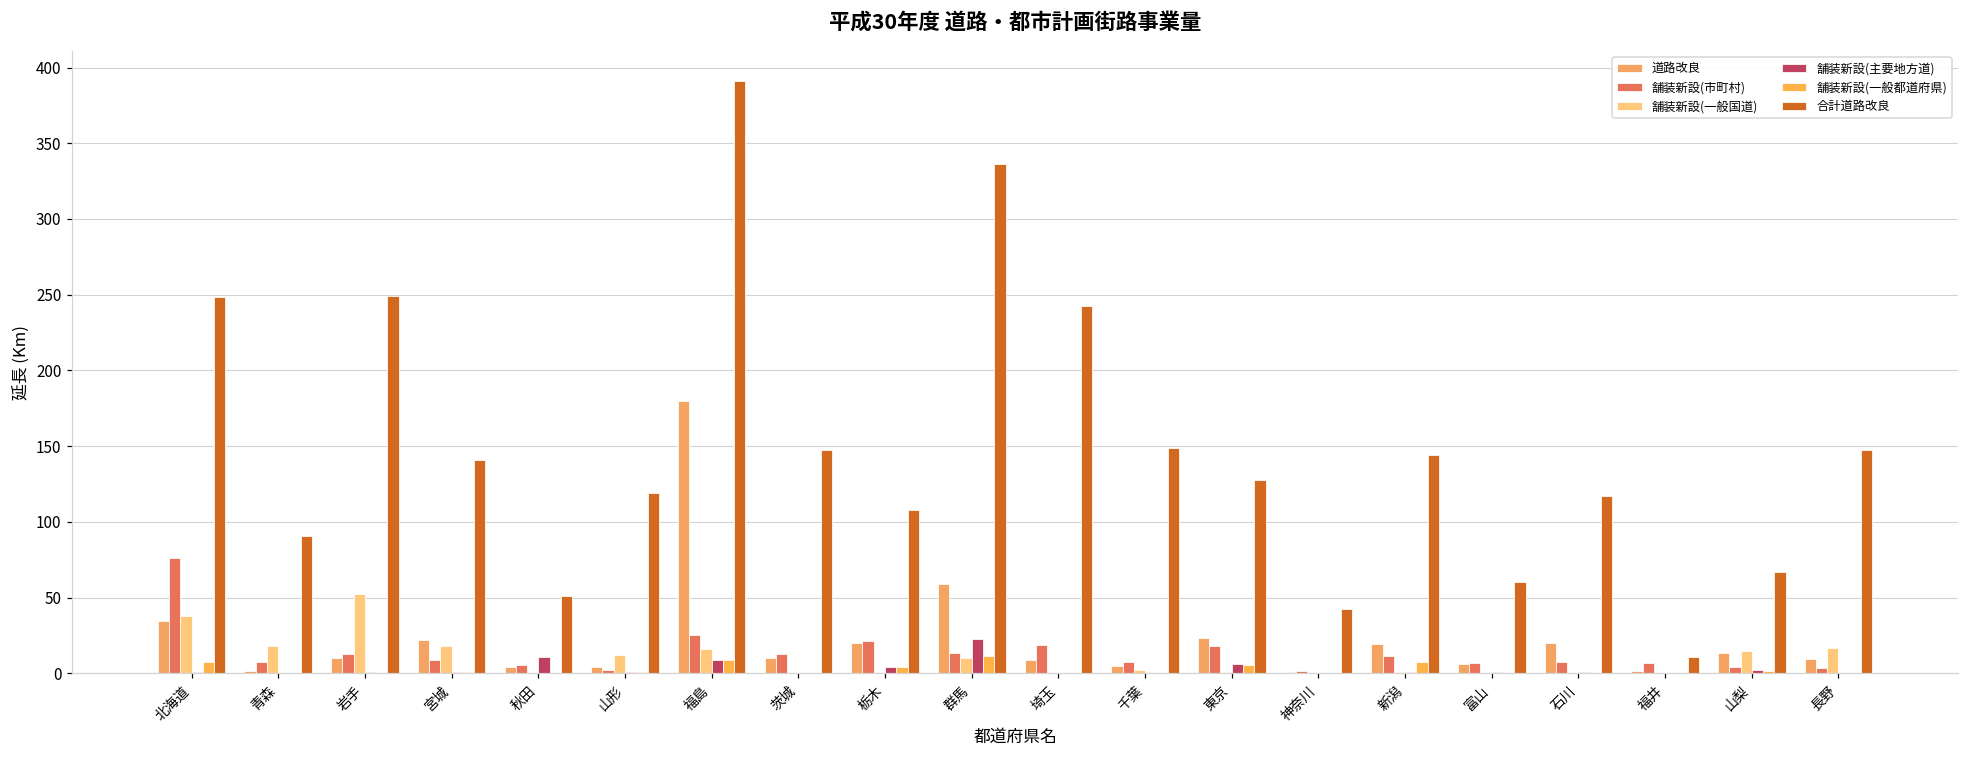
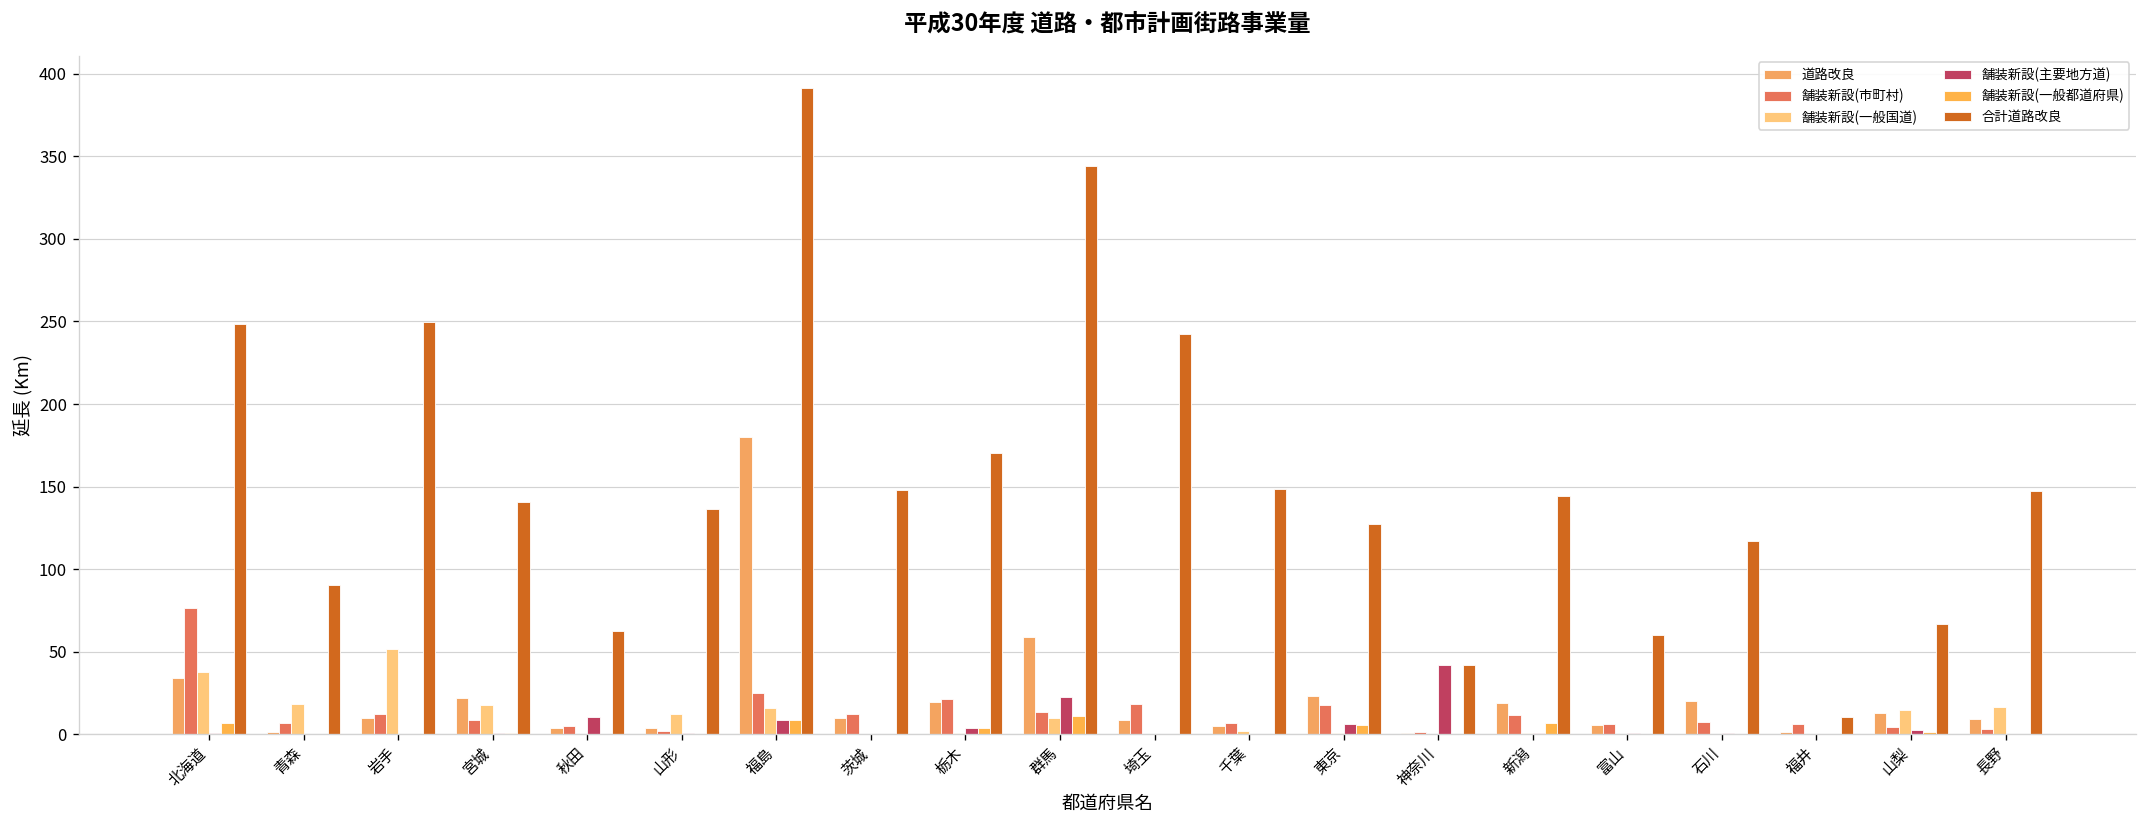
  {
    "舗装新設(主要地方道)": {
      "秋田": 11,
      "福島": 9,
      "茨城": 0,
      "栃木": 4,
      "群馬": 23,
      "埼玉": 0,
      "千葉": 0,
      "東京": 6,
-     "神奈川": 0,
+     "神奈川": 42,
      "福井": 0,
      "山梨": 2,
      "長野": 0
    },
    "合計道路改良": {
      "北海道": 249,
      "青森": 91,
      "岩手": 249,
      "宮城": 141,
-     "秋田": 51,
-     "山形": 119,
+     "秋田": 63,
+     "山形": 137,
      "福島": 391,
      "茨城": 148,
-     "栃木": 108,
-     "群馬": 336,
+     "栃木": 170,
+     "群馬": 344,
      "埼玉": 242,
      "千葉": 149,
      "東京": 127,
      "神奈川": 42,
      "新潟": 144,
      "富山": 60,
      "石川": 117,
      "福井": 11,
      "山梨": 67,
      "長野": 147
    }
  }
